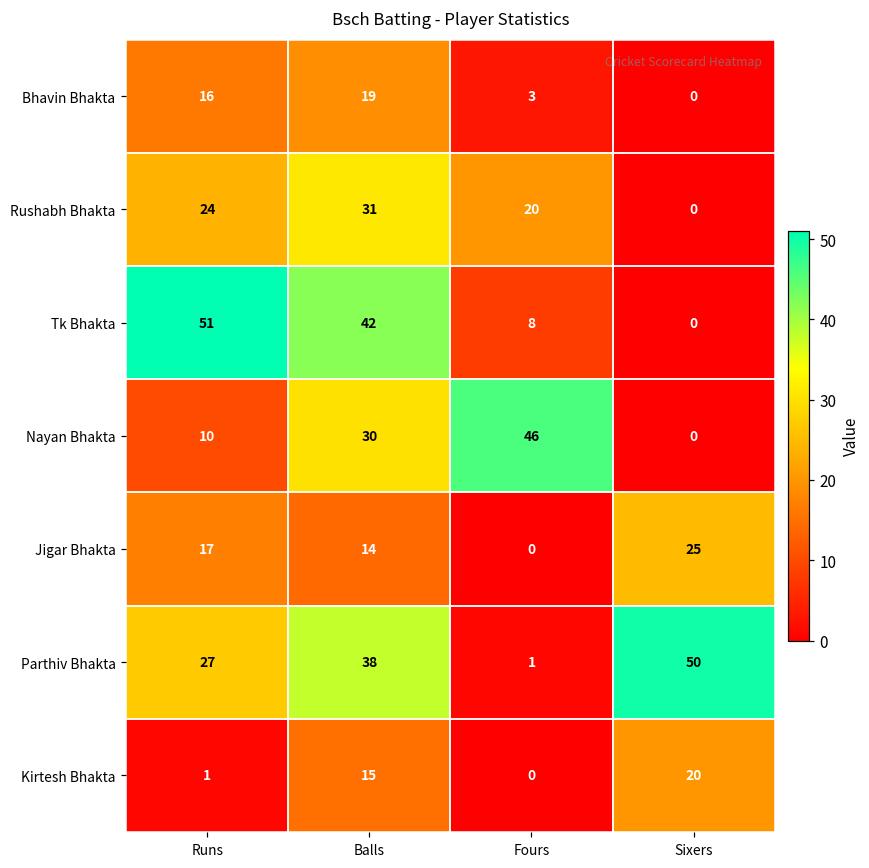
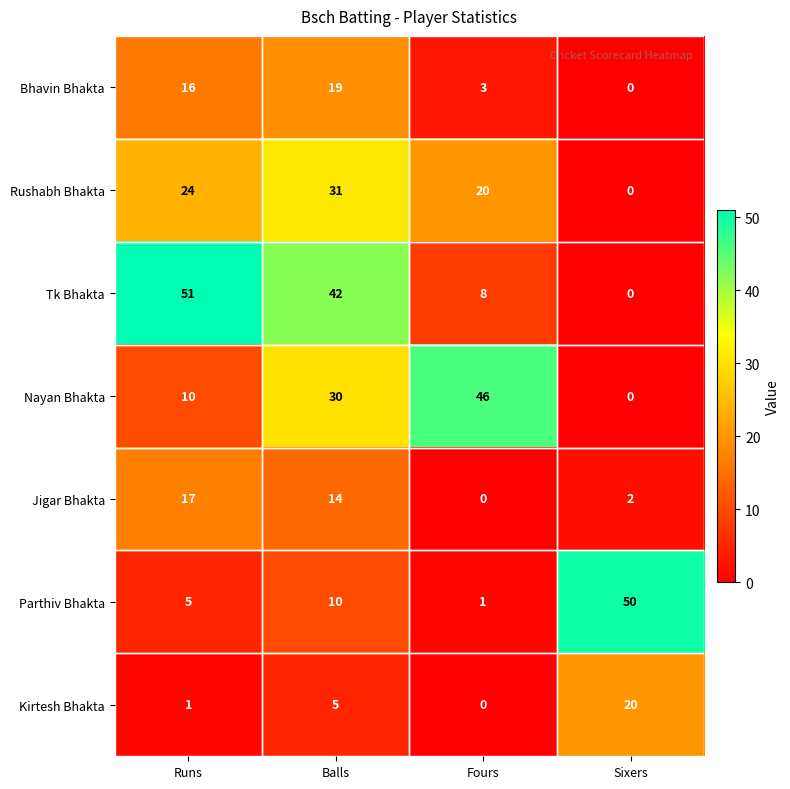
  {
    "Bhavin Bhakta": {
      "Runs": 16,
      "Balls": 19,
      "Fours": 3
    },
    "Rushabh Bhakta": {
      "Runs": 24,
      "Balls": 31,
      "Fours": 20,
      "Sixers": 0
    },
    "Tk Bhakta": {
      "Runs": 51,
      "Balls": 42,
      "Fours": 8,
      "Sixers": 0
    },
    "Nayan Bhakta": {
      "Runs": 10,
      "Balls": 30,
      "Fours": 46,
      "Sixers": 0
    },
    "Jigar Bhakta": {
      "Runs": 17,
      "Balls": 14,
      "Fours": 0,
-     "Sixers": 25
+     "Sixers": 2
    },
    "Parthiv Bhakta": {
-     "Runs": 27,
-     "Balls": 38,
+     "Runs": 5,
+     "Balls": 10,
      "Fours": 1,
      "Sixers": 50
    },
    "Kirtesh Bhakta": {
      "Runs": 1,
-     "Balls": 15,
+     "Balls": 5,
      "Fours": 0,
      "Sixers": 20
    }
  }
